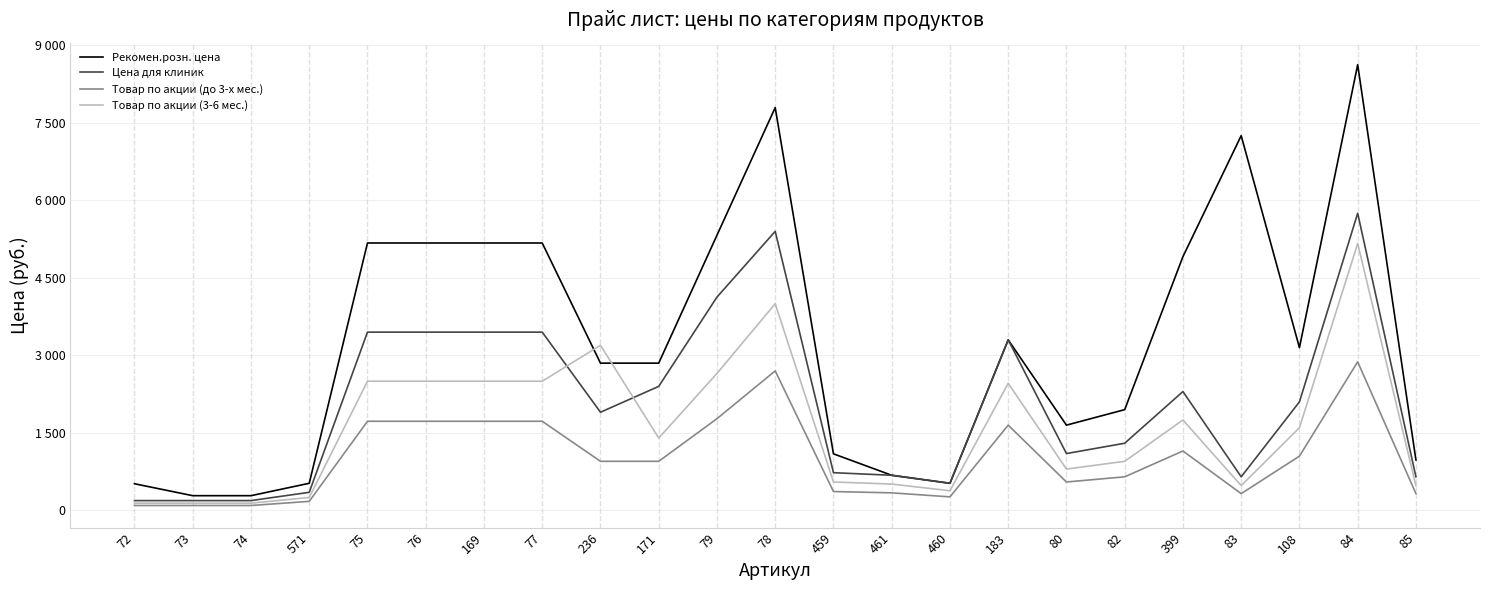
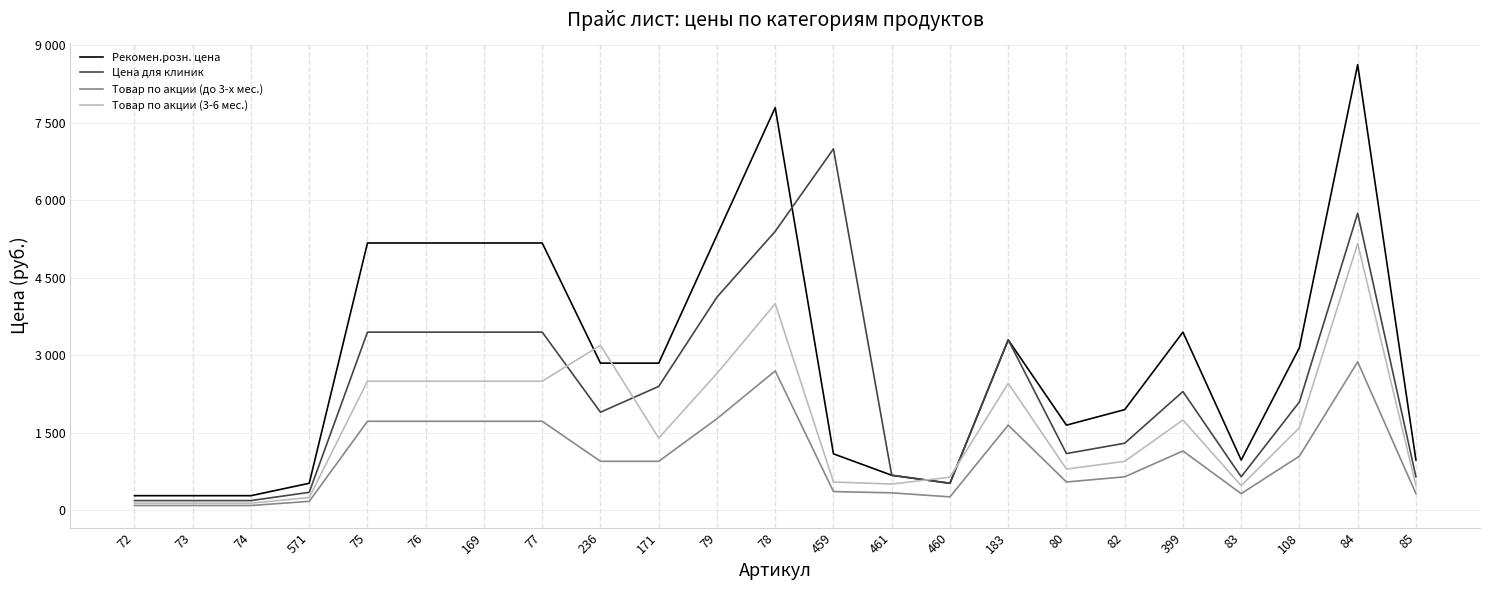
  {
    "Рекомен.розн. цена": {
-     "72": 500,
+     "72": 300,
      "73": 300,
      "74": 300,
      "571": 500,
      "75": 5200,
      "76": 5200,
      "169": 5200,
      "77": 5200,
      "236": 2900,
      "171": 2900,
      "79": 5300,
      "78": 7800,
      "459": 1100,
      "80": 1700,
      "82": 2000,
-     "399": 4900,
-     "83": 7300,
+     "399": 3500,
+     "83": 1000,
      "108": 3200,
      "84": 8600,
      "85": 1000
    },
    "Цена для клиник": {
      "72": 200,
      "73": 200,
      "74": 200,
      "571": 400,
      "75": 3500,
      "76": 3500,
      "169": 3500,
      "77": 3500,
      "236": 1900,
      "171": 2400,
      "79": 4100,
      "78": 5400,
-     "459": 700,
+     "459": 7000,
      "80": 1100,
      "82": 1300,
      "399": 2300,
      "83": 700,
      "108": 2100,
      "84": 5800,
      "85": 700
    },
    "Товар по акции (до 3-х мес.)": {
      "571": 200,
      "75": 1700,
      "76": 1700,
      "169": 1700,
      "77": 1700,
      "236": 1000,
      "171": 1000,
      "79": 1800,
      "78": 2700,
      "459": 400,
      "461": 300,
      "460": 300,
      "183": 1700,
      "80": 600,
      "82": 700,
      "399": 1200,
      "83": 300,
      "108": 1100,
      "84": 2900,
      "85": 300
    },
    "Товар по акции (3-6 мес.)": {
      "571": 300,
      "75": 2500,
      "76": 2500,
      "169": 2500,
      "77": 2500,
      "236": 3200,
      "171": 1400,
      "79": 2700,
      "78": 4000,
      "459": 600,
      "461": 500,
-     "460": 400,
+     "460": 600,
      "183": 2500,
      "80": 800,
      "82": 1000,
      "399": 1800,
      "83": 500,
      "108": 1600,
      "84": 5200,
      "85": 500
    }
  }
